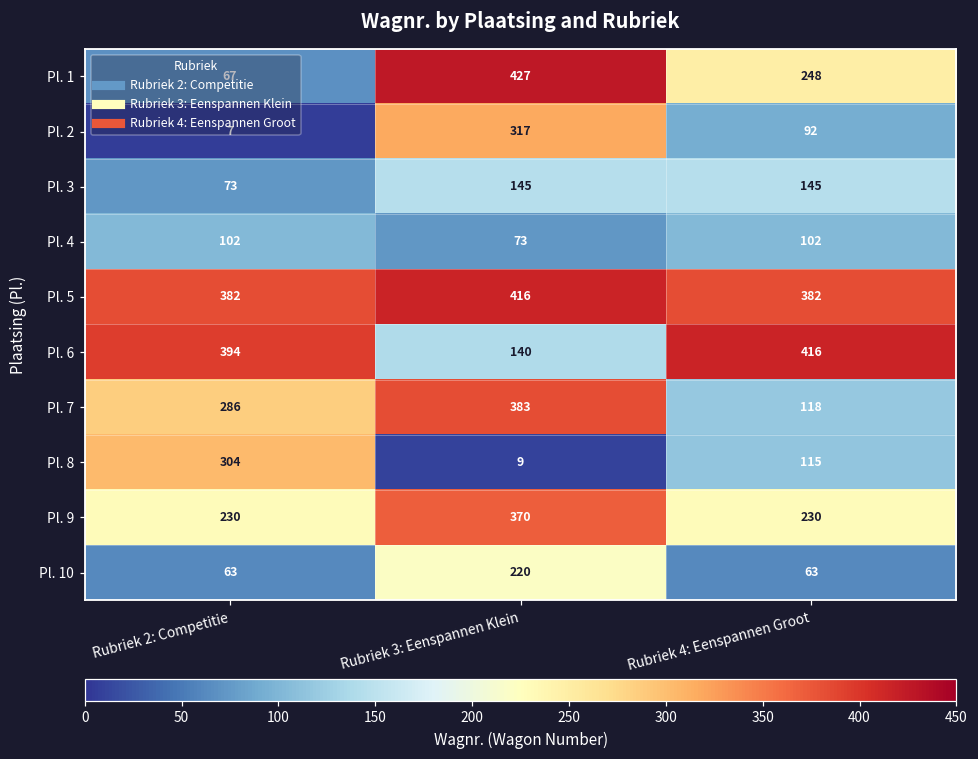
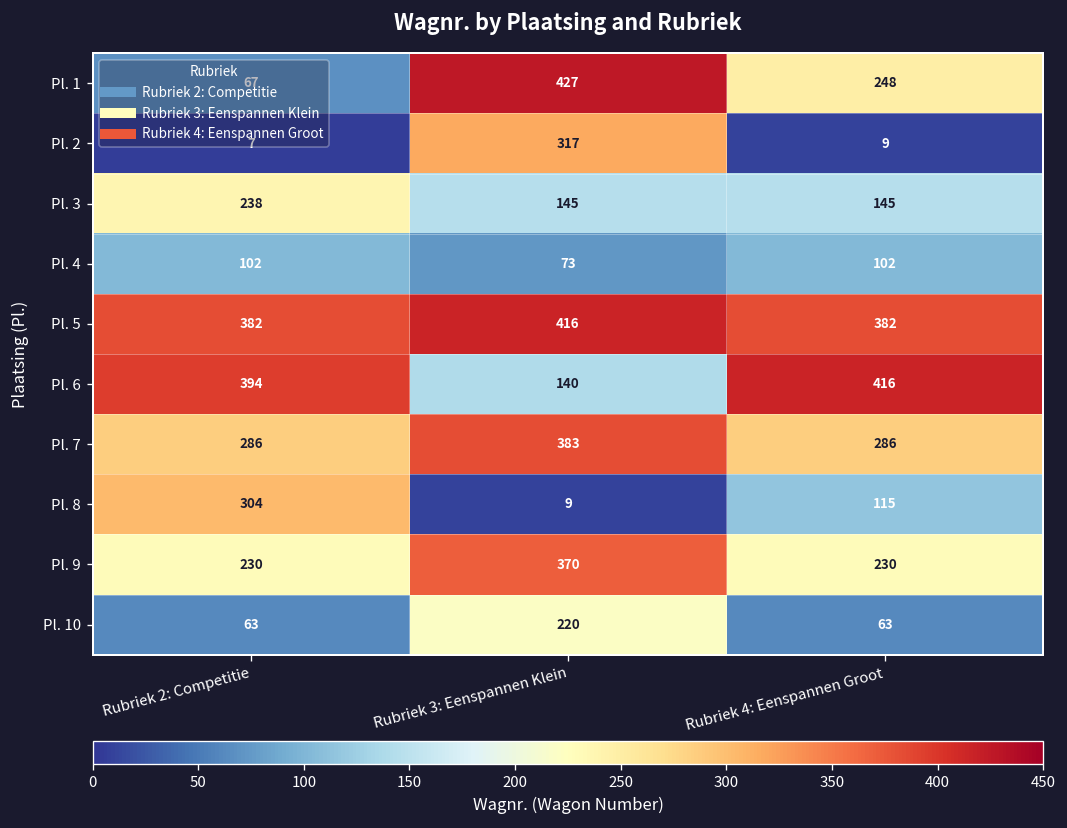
  {
    "Pl. 1": {
      "Rubriek 3: Eenspannen Klein": 427,
      "Rubriek 4: Eenspannen Groot": 248
    },
    "Pl. 2": {
      "Rubriek 3: Eenspannen Klein": 317,
-     "Rubriek 4: Eenspannen Groot": 92
+     "Rubriek 4: Eenspannen Groot": 9
    },
    "Pl. 3": {
-     "Rubriek 2: Competitie": 73,
+     "Rubriek 2: Competitie": 238,
      "Rubriek 3: Eenspannen Klein": 145,
      "Rubriek 4: Eenspannen Groot": 145
    },
    "Pl. 4": {
      "Rubriek 2: Competitie": 102,
      "Rubriek 3: Eenspannen Klein": 73,
      "Rubriek 4: Eenspannen Groot": 102
    },
    "Pl. 5": {
      "Rubriek 2: Competitie": 382,
      "Rubriek 3: Eenspannen Klein": 416,
      "Rubriek 4: Eenspannen Groot": 382
    },
    "Pl. 6": {
      "Rubriek 2: Competitie": 394,
      "Rubriek 3: Eenspannen Klein": 140,
      "Rubriek 4: Eenspannen Groot": 416
    },
    "Pl. 7": {
      "Rubriek 2: Competitie": 286,
      "Rubriek 3: Eenspannen Klein": 383,
-     "Rubriek 4: Eenspannen Groot": 118
+     "Rubriek 4: Eenspannen Groot": 286
    },
    "Pl. 8": {
      "Rubriek 2: Competitie": 304,
      "Rubriek 3: Eenspannen Klein": 9,
      "Rubriek 4: Eenspannen Groot": 115
    },
    "Pl. 9": {
      "Rubriek 2: Competitie": 230,
      "Rubriek 3: Eenspannen Klein": 370,
      "Rubriek 4: Eenspannen Groot": 230
    },
    "Pl. 10": {
      "Rubriek 2: Competitie": 63,
      "Rubriek 3: Eenspannen Klein": 220,
      "Rubriek 4: Eenspannen Groot": 63
    }
  }
